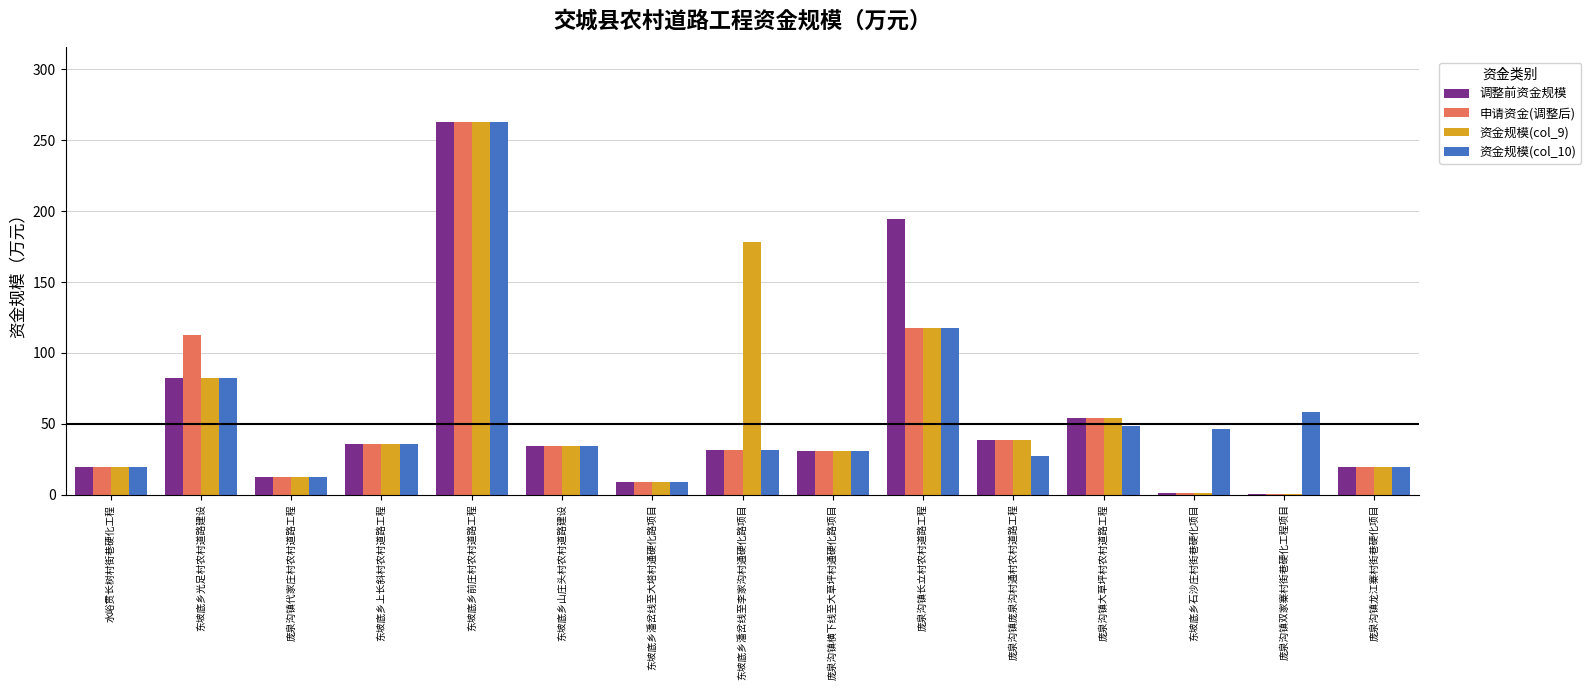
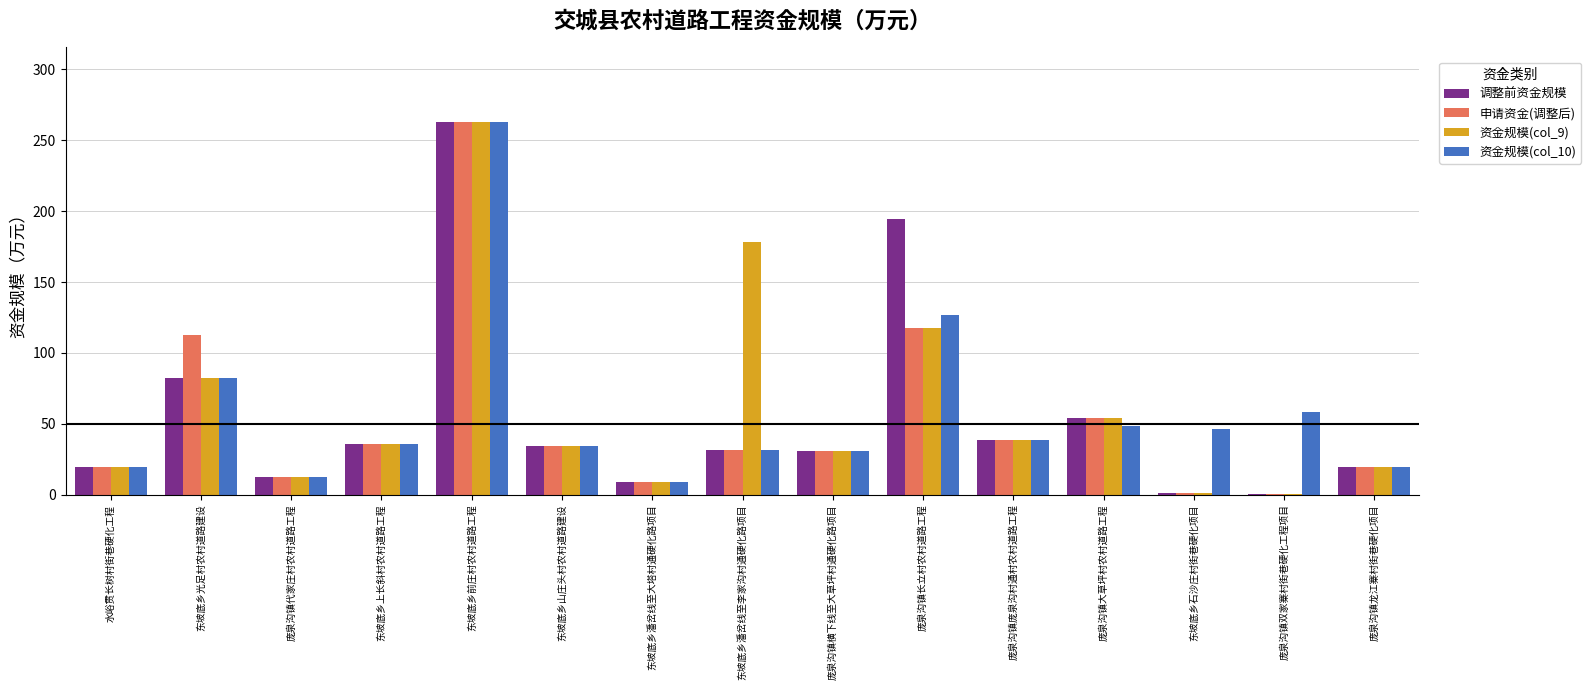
  {
    "调整前资金规模": {
      "水峪贯长树村街巷硬化工程": 19,
      "东坡底乡光足村农村道路建设": 82,
      "庞泉沟镇代家庄村农村道路工程": 13,
      "东坡底乡上长斜村农村道路工程": 36,
      "东坡底乡前庄村农村道路工程": 263,
      "东坡底乡山庄头村农村道路建设": 35,
      "东坡底乡潘岔线至大塔村通硬化路项目": 9,
      "东坡底乡潘岔线至李家沟村通硬化路项目": 31,
      "庞泉沟镇横下线至大草坪村通硬化路项目": 31,
      "庞泉沟镇长立村农村道路工程": 194,
      "庞泉沟镇庞泉沟村通村农村道路工程": 38,
      "庞泉沟镇大草坪村农村道路工程": 54,
      "庞泉沟镇龙江寨村街巷硬化项目": 19
    },
    "申请资金(调整后)": {
      "水峪贯长树村街巷硬化工程": 19,
      "东坡底乡光足村农村道路建设": 112,
      "庞泉沟镇代家庄村农村道路工程": 13,
      "东坡底乡上长斜村农村道路工程": 36,
      "东坡底乡前庄村农村道路工程": 263,
      "东坡底乡山庄头村农村道路建设": 35,
      "东坡底乡潘岔线至大塔村通硬化路项目": 9,
      "东坡底乡潘岔线至李家沟村通硬化路项目": 31,
      "庞泉沟镇横下线至大草坪村通硬化路项目": 31,
      "庞泉沟镇长立村农村道路工程": 117,
      "庞泉沟镇庞泉沟村通村农村道路工程": 38,
      "庞泉沟镇大草坪村农村道路工程": 54,
      "庞泉沟镇龙江寨村街巷硬化项目": 19
    },
    "资金规模(col_9)": {
      "水峪贯长树村街巷硬化工程": 19,
      "东坡底乡光足村农村道路建设": 82,
      "庞泉沟镇代家庄村农村道路工程": 13,
      "东坡底乡上长斜村农村道路工程": 36,
      "东坡底乡前庄村农村道路工程": 263,
      "东坡底乡山庄头村农村道路建设": 35,
      "东坡底乡潘岔线至大塔村通硬化路项目": 9,
      "东坡底乡潘岔线至李家沟村通硬化路项目": 178,
      "庞泉沟镇横下线至大草坪村通硬化路项目": 31,
      "庞泉沟镇长立村农村道路工程": 117,
      "庞泉沟镇庞泉沟村通村农村道路工程": 38,
      "庞泉沟镇大草坪村农村道路工程": 54,
      "庞泉沟镇龙江寨村街巷硬化项目": 19
    },
    "资金规模(col_10)": {
      "水峪贯长树村街巷硬化工程": 19,
      "东坡底乡光足村农村道路建设": 82,
      "庞泉沟镇代家庄村农村道路工程": 13,
      "东坡底乡上长斜村农村道路工程": 36,
      "东坡底乡前庄村农村道路工程": 263,
      "东坡底乡山庄头村农村道路建设": 35,
      "东坡底乡潘岔线至大塔村通硬化路项目": 9,
      "东坡底乡潘岔线至李家沟村通硬化路项目": 31,
      "庞泉沟镇横下线至大草坪村通硬化路项目": 31,
-     "庞泉沟镇长立村农村道路工程": 117,
-     "庞泉沟镇庞泉沟村通村农村道路工程": 28,
+     "庞泉沟镇长立村农村道路工程": 127,
+     "庞泉沟镇庞泉沟村通村农村道路工程": 38,
      "庞泉沟镇大草坪村农村道路工程": 48,
      "东坡底乡石沙庄村街巷硬化项目": 46,
      "庞泉沟镇双家寨村街巷硬化工程项目": 58,
      "庞泉沟镇龙江寨村街巷硬化项目": 19
    }
  }
